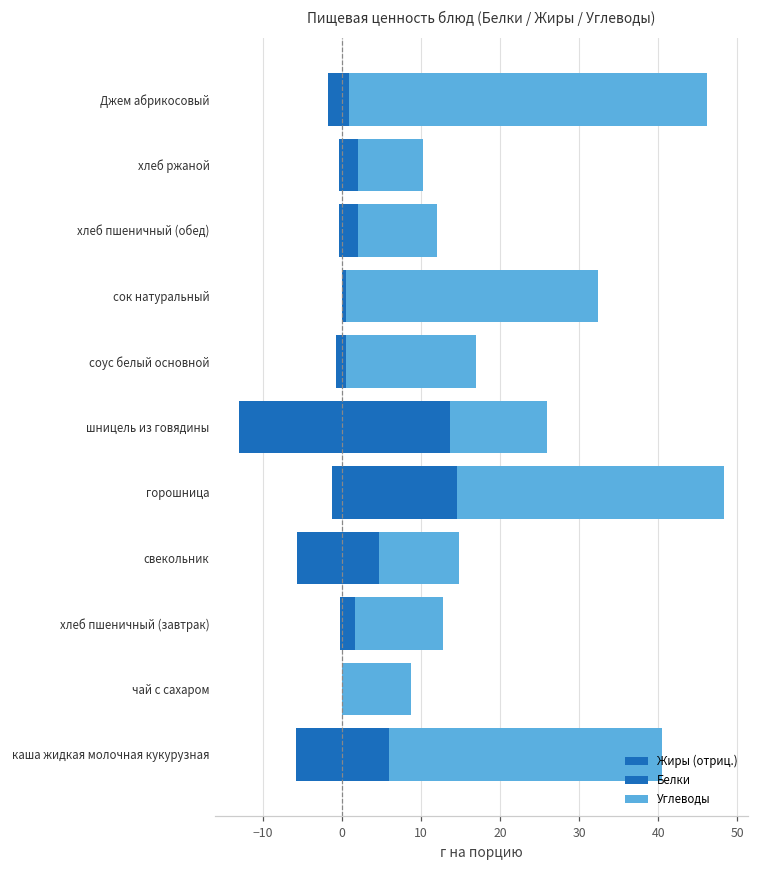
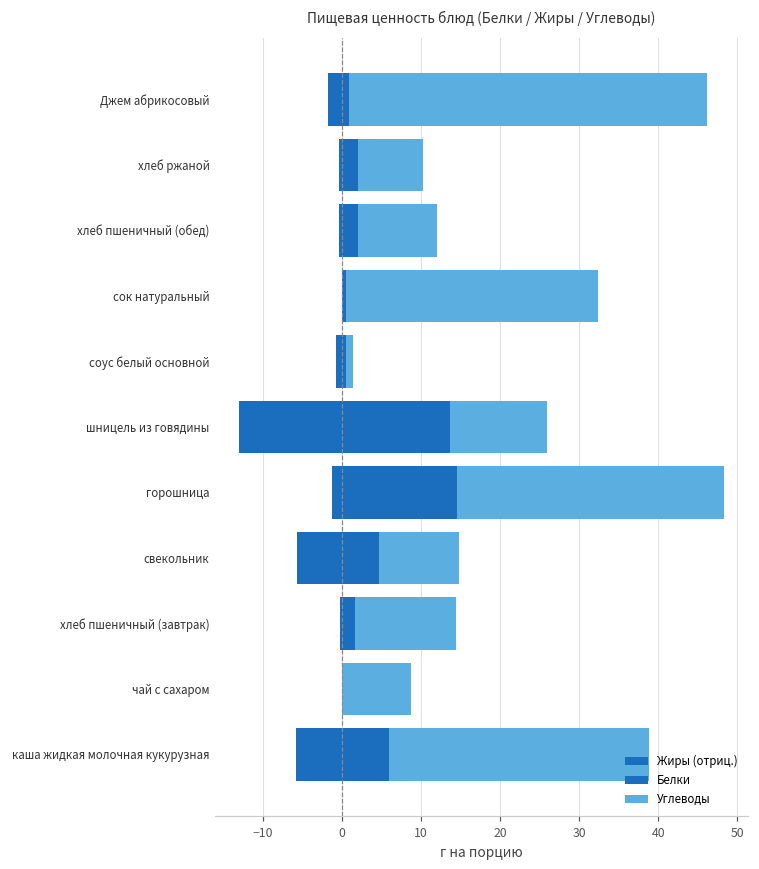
  {
    "Углеводы": {
      "Джем абрикосовый": 45,
      "хлеб ржаной": 8,
      "хлеб пшеничный (обед)": 10,
      "сок натуральный": 32,
-     "соус белый основной": 17,
+     "соус белый основной": 1,
      "шницель из говядины": 12,
      "горошница": 34,
      "свекольник": 10,
-     "хлеб пшеничный (завтрак)": 11,
+     "хлеб пшеничный (завтрак)": 13,
      "чай с сахаром": 9,
-     "каша жидкая молочная кукурузная": 35
+     "каша жидкая молочная кукурузная": 33
    }
  }
